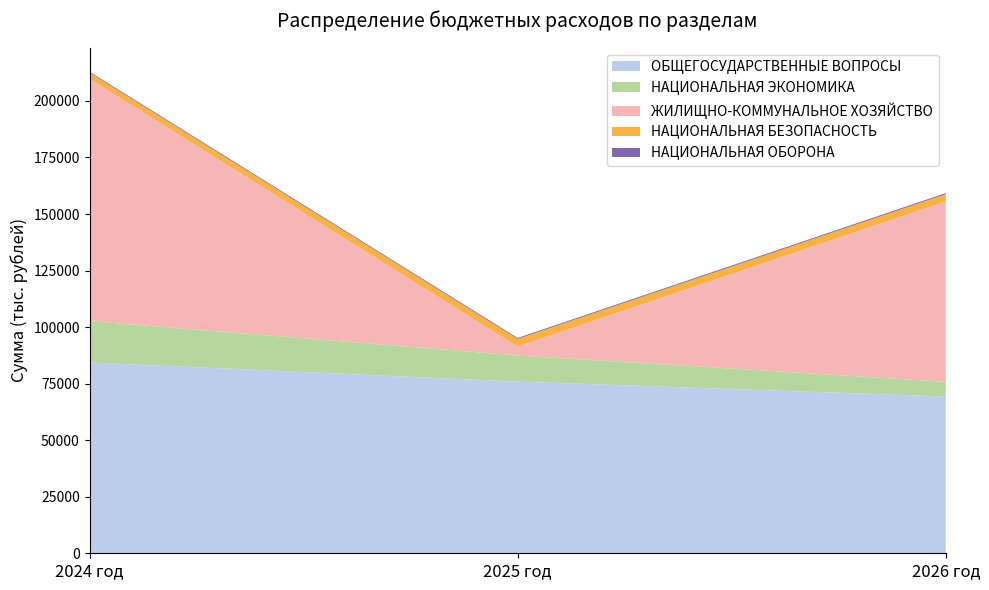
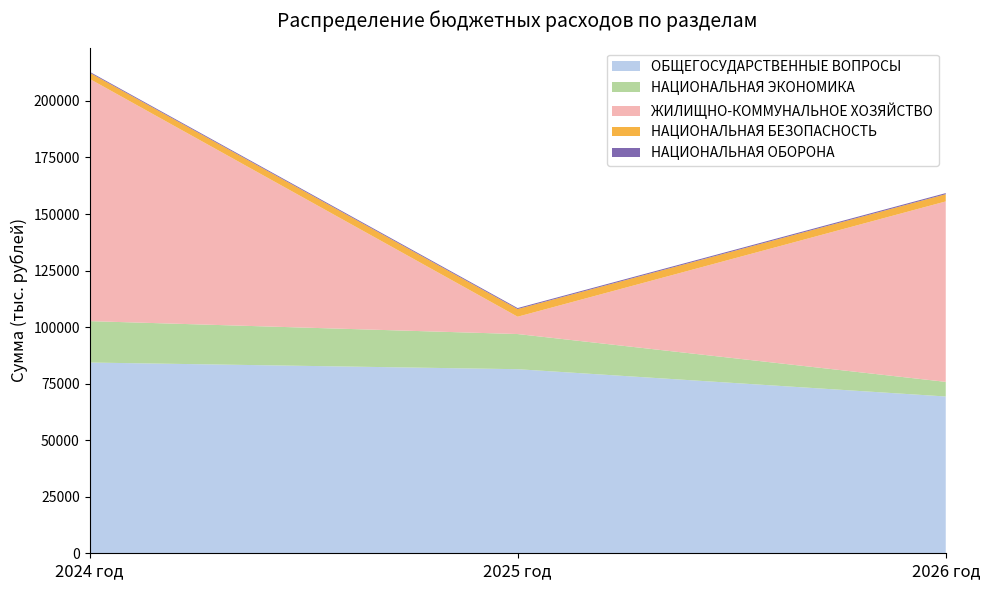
  {
    "ОБЩЕГОСУДАРСТВЕННЫЕ ВОПРОСЫ": {
      "2024 год": 84000,
-     "2025 год": 76000,
+     "2025 год": 81000,
      "2026 год": 69000
    },
    "НАЦИОНАЛЬНАЯ ЭКОНОМИКА": {
      "2024 год": 18000,
-     "2025 год": 12000,
+     "2025 год": 16000,
      "2026 год": 6000
    },
    "ЖИЛИЩНО-КОММУНАЛЬНОЕ ХОЗЯЙСТВО": {
      "2024 год": 107000,
-     "2025 год": 4000,
+     "2025 год": 8000,
      "2026 год": 80000
    }
  }
